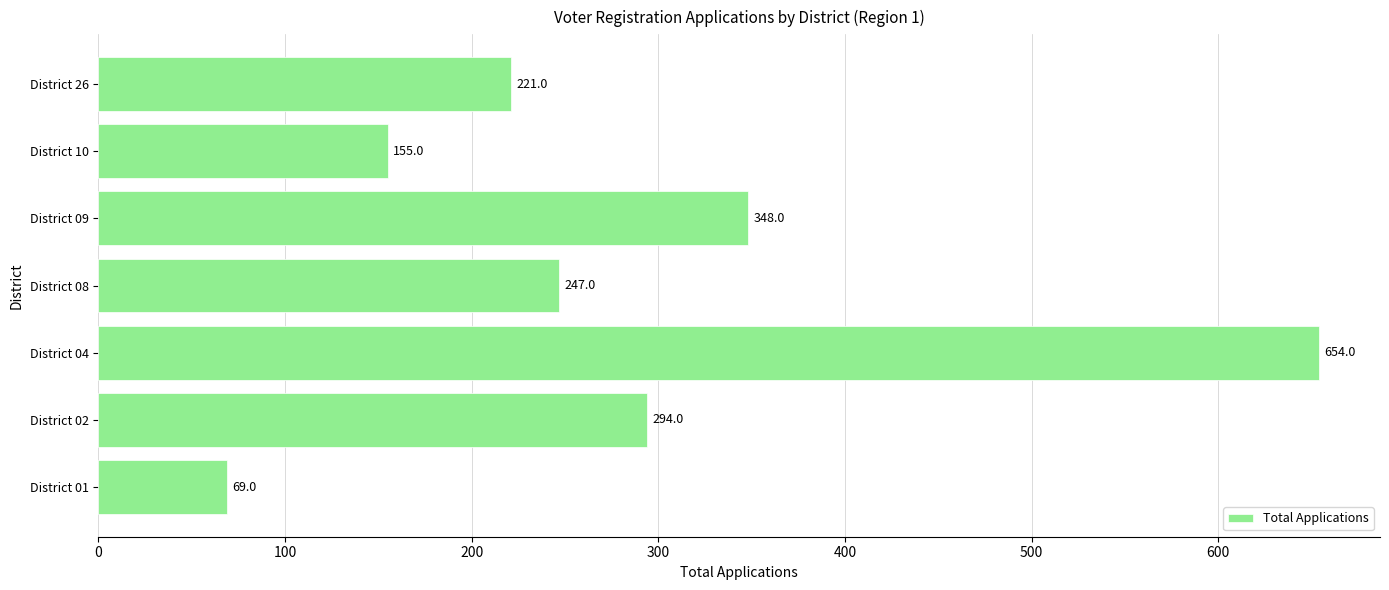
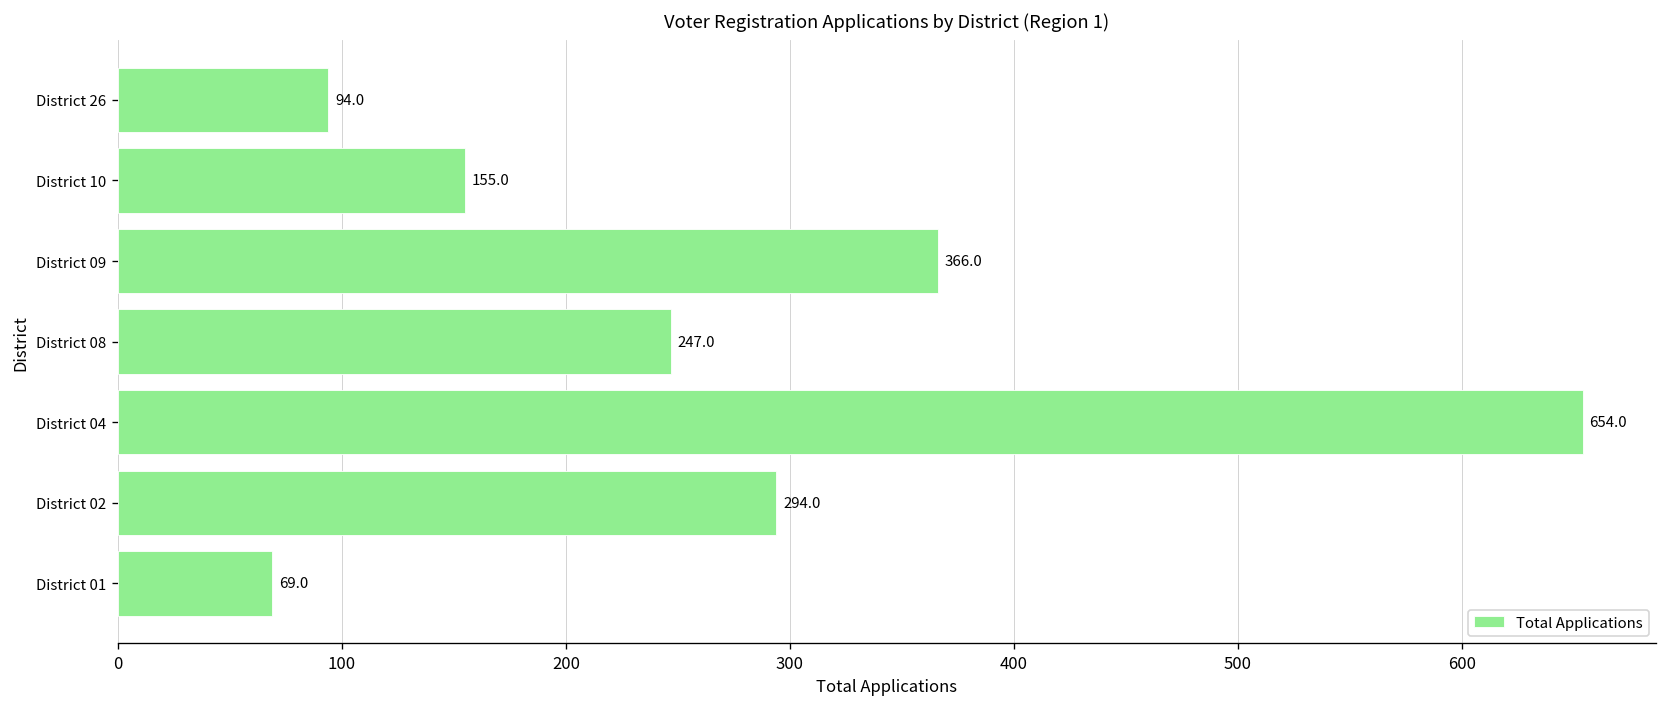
  {
-   "District 26": 221.0,
+   "District 26": 94.0,
    "District 10": 155.0,
-   "District 09": 348.0,
+   "District 09": 366.0,
    "District 08": 247.0,
    "District 04": 654.0,
    "District 02": 294.0,
    "District 01": 69.0
  }
